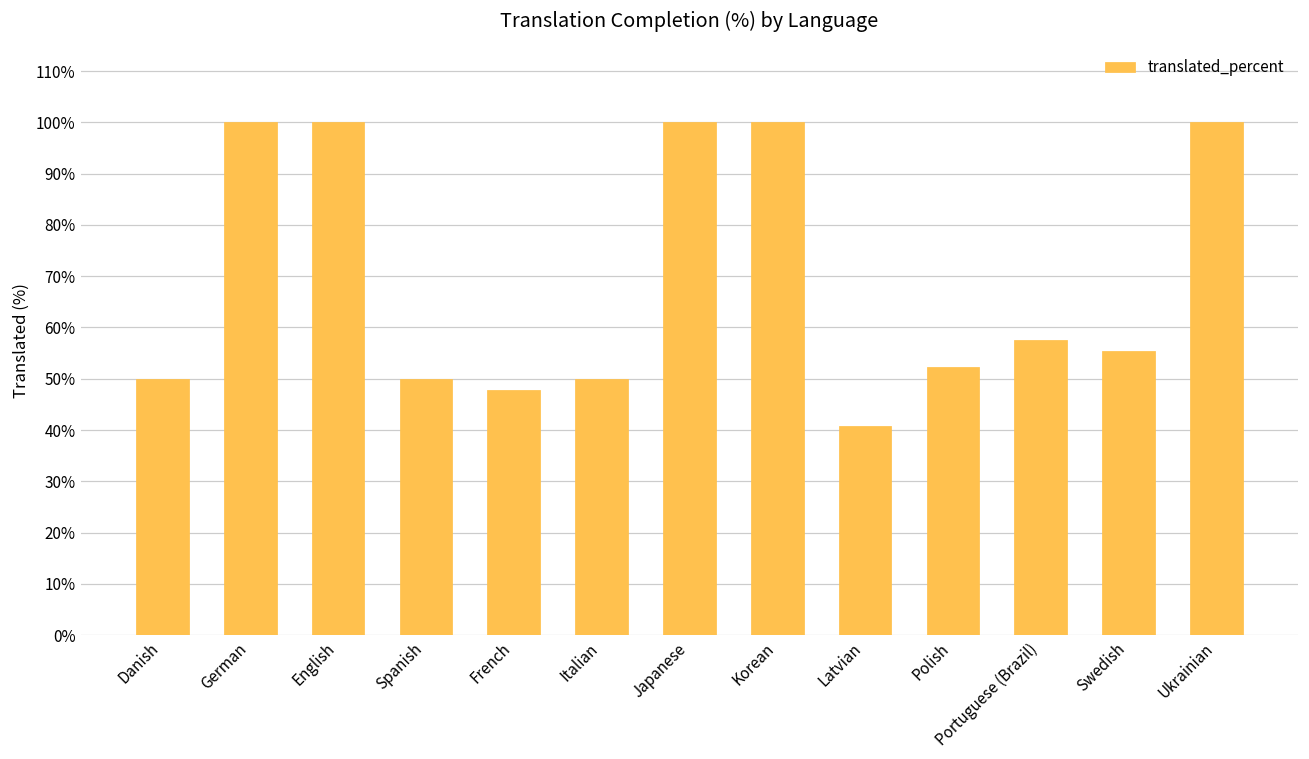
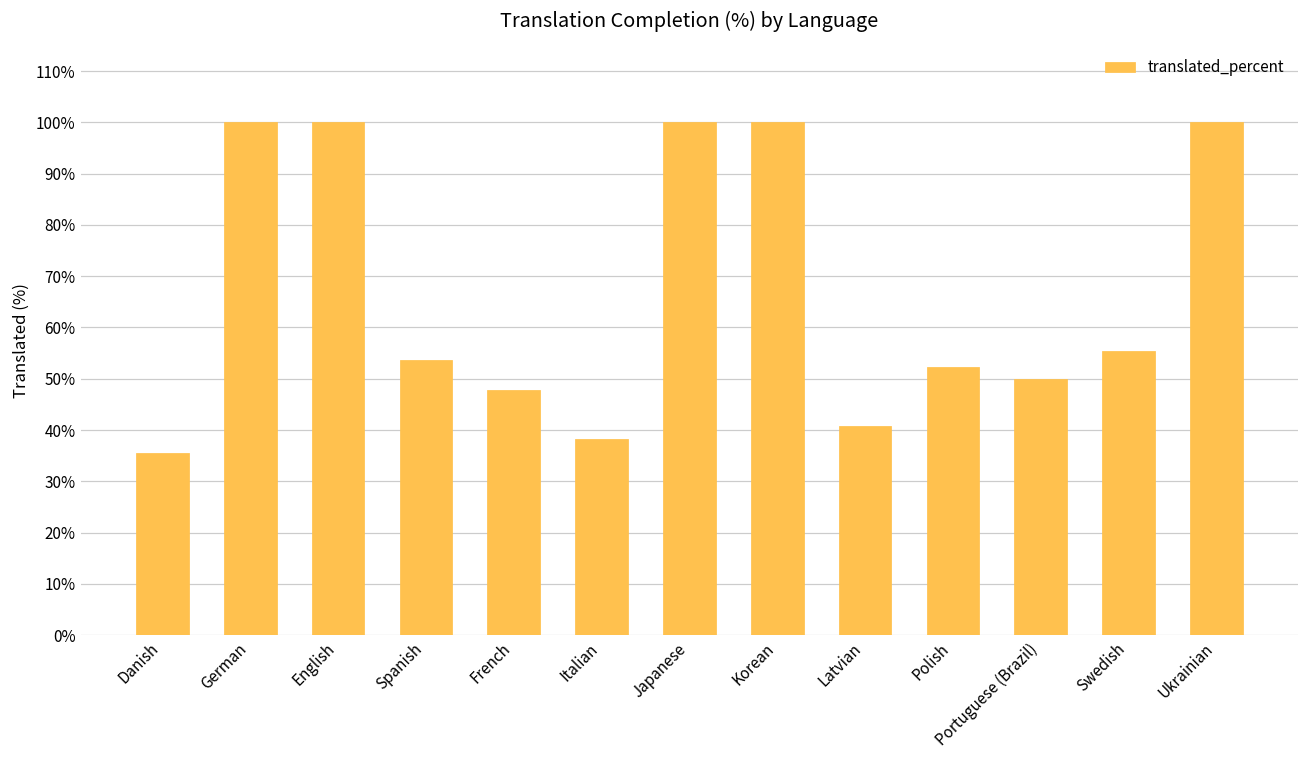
  {
-   "Danish": "50%",
+   "Danish": "36%",
    "German": "100%",
    "English": "100%",
-   "Spanish": "50%",
+   "Spanish": "54%",
    "French": "48%",
-   "Italian": "50%",
+   "Italian": "38%",
    "Japanese": "100%",
    "Korean": "100%",
    "Latvian": "41%",
    "Polish": "52%",
-   "Portuguese (Brazil)": "58%",
+   "Portuguese (Brazil)": "50%",
    "Swedish": "56%",
    "Ukrainian": "100%"
  }
